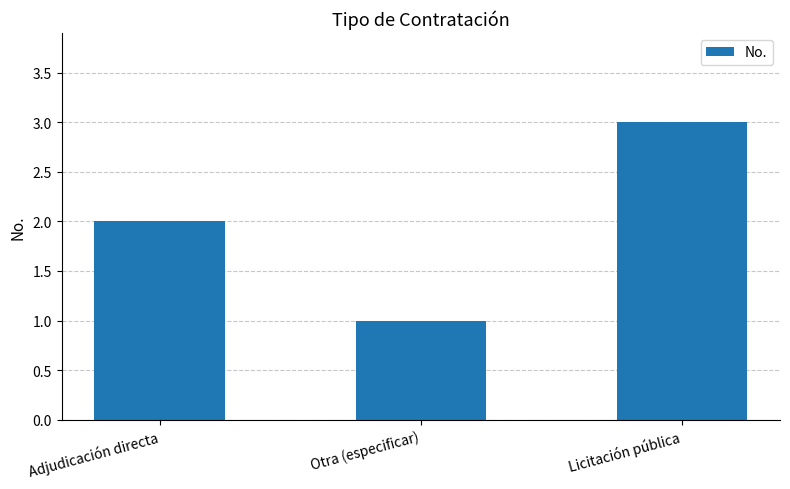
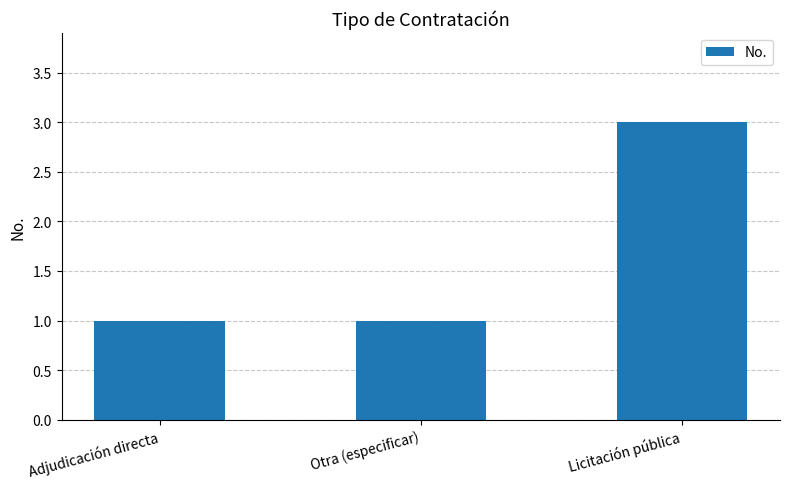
  {
-   "Adjudicación directa": 2,
+   "Adjudicación directa": 1,
    "Otra (especificar)": 1,
    "Licitación pública": 3
  }
